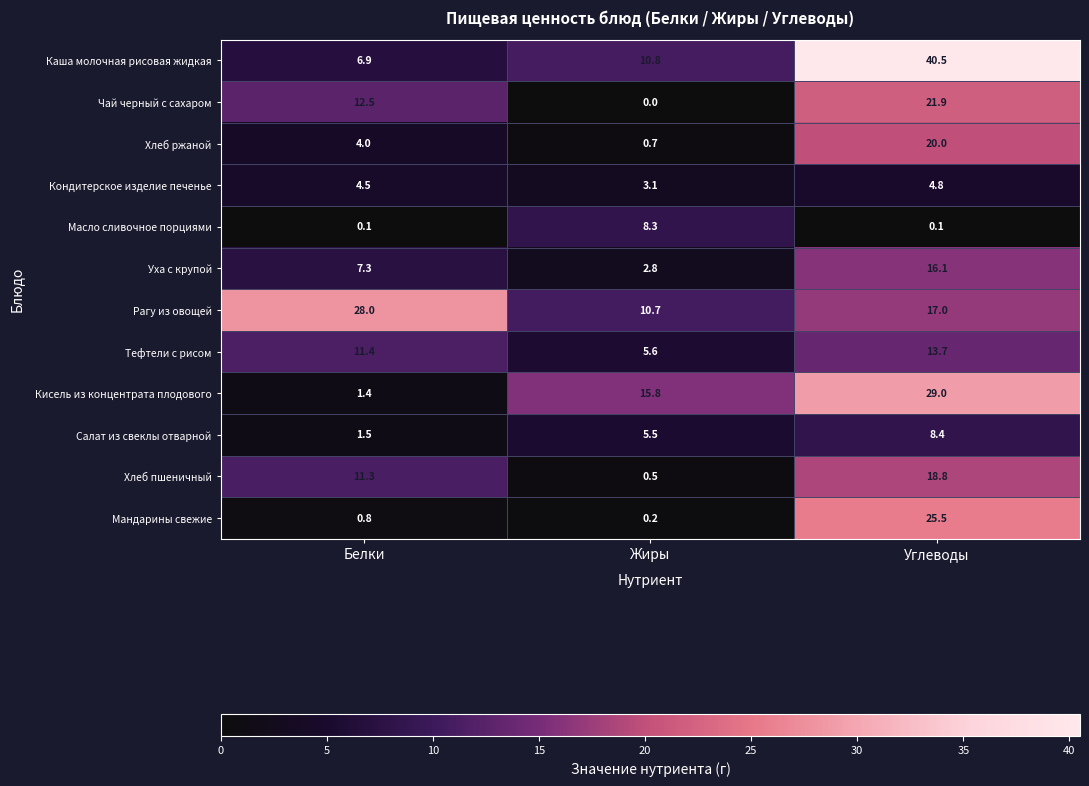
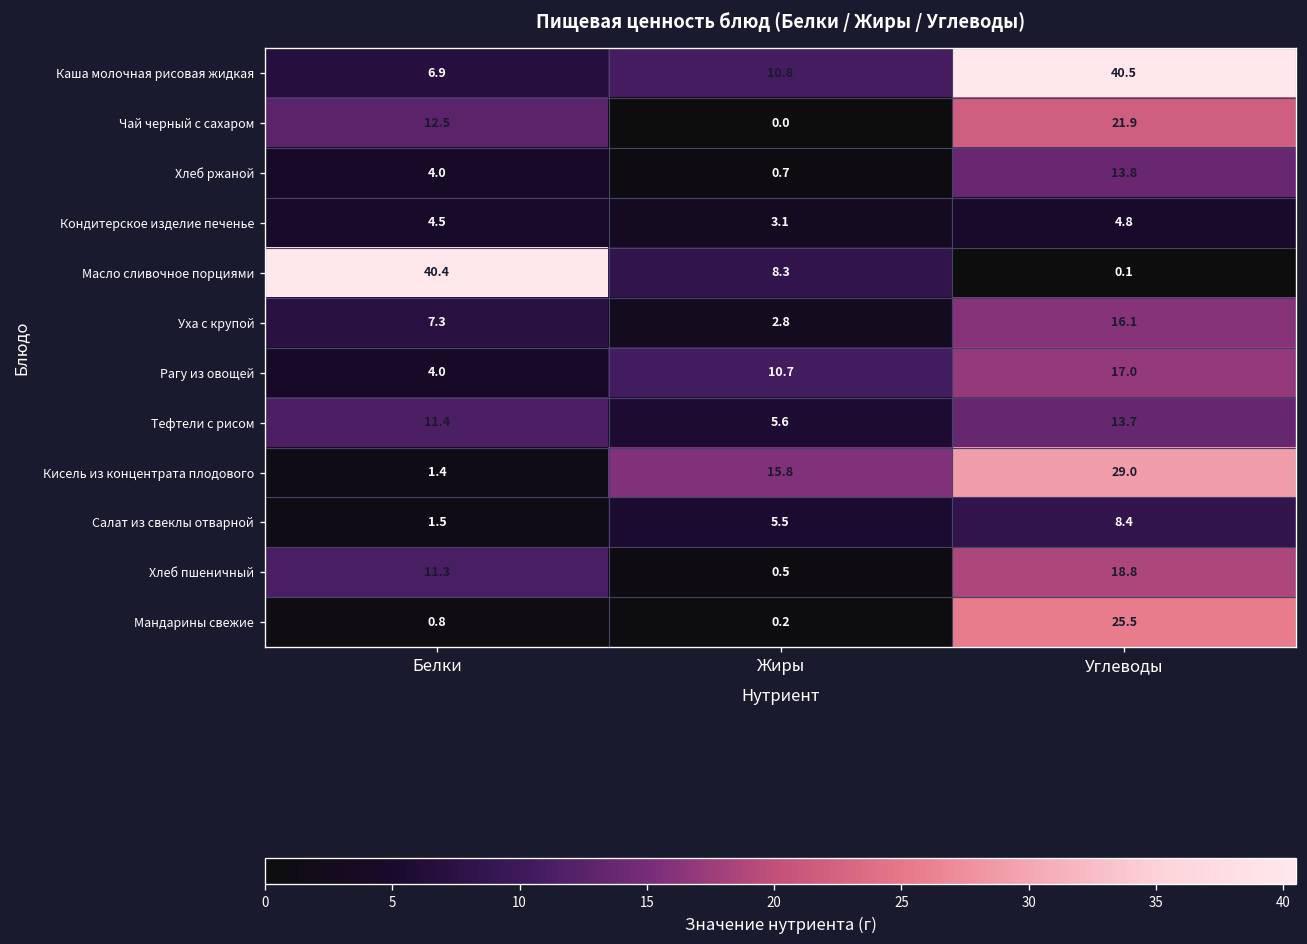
  {
    "Каша молочная рисовая жидкая": {
      "Белки": 6.9,
      "Жиры": 10.8,
      "Углеводы": 40.5
    },
    "Чай черный с сахаром": {
      "Белки": 12.5,
      "Жиры": 0.0,
      "Углеводы": 21.9
    },
    "Хлеб ржаной": {
      "Белки": 4.0,
      "Жиры": 0.7,
-     "Углеводы": 20.0
+     "Углеводы": 13.8
    },
    "Кондитерское изделие печенье": {
      "Белки": 4.5,
      "Жиры": 3.1,
      "Углеводы": 4.8
    },
    "Масло сливочное порциями": {
-     "Белки": 0.1,
+     "Белки": 40.4,
      "Жиры": 8.3,
      "Углеводы": 0.1
    },
    "Уха с крупой": {
      "Белки": 7.3,
      "Жиры": 2.8,
      "Углеводы": 16.1
    },
    "Рагу из овощей": {
-     "Белки": 28.0,
+     "Белки": 4.0,
      "Жиры": 10.7,
      "Углеводы": 17.0
    },
    "Тефтели с рисом": {
      "Белки": 11.4,
      "Жиры": 5.6,
      "Углеводы": 13.7
    },
    "Кисель из концентрата плодового": {
      "Белки": 1.4,
      "Жиры": 15.8,
      "Углеводы": 29.0
    },
    "Салат из свеклы отварной": {
      "Белки": 1.5,
      "Жиры": 5.5,
      "Углеводы": 8.4
    },
    "Хлеб пшеничный": {
      "Белки": 11.3,
      "Жиры": 0.5,
      "Углеводы": 18.8
    },
    "Мандарины свежие": {
      "Белки": 0.8,
      "Жиры": 0.2,
      "Углеводы": 25.5
    }
  }
